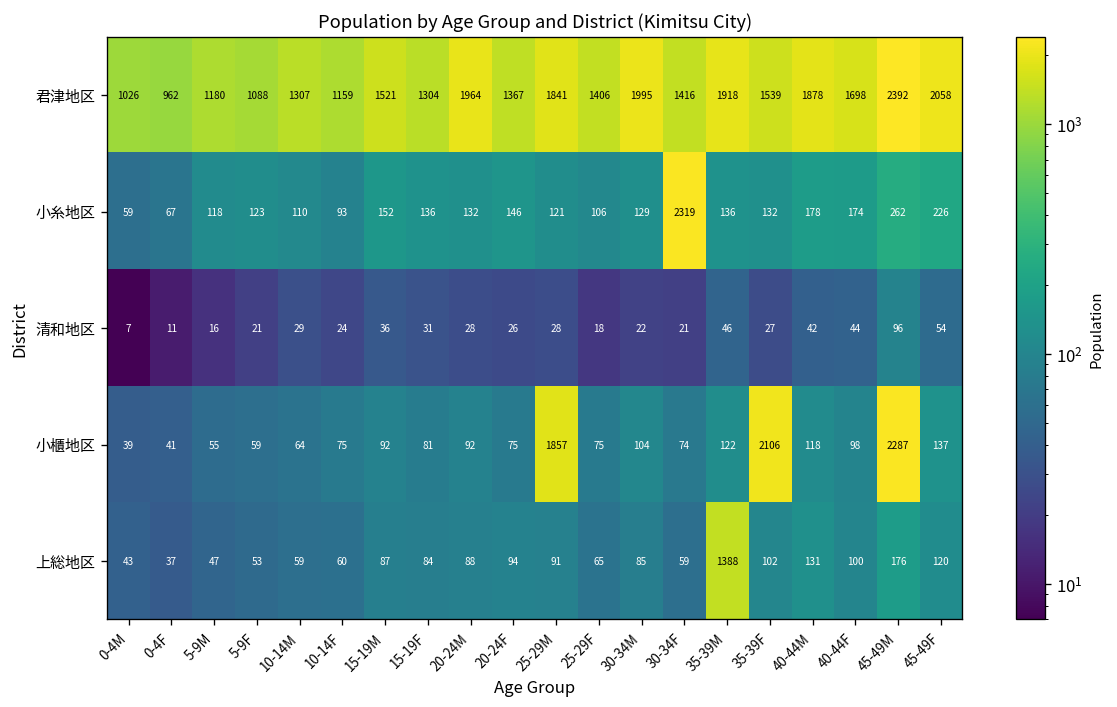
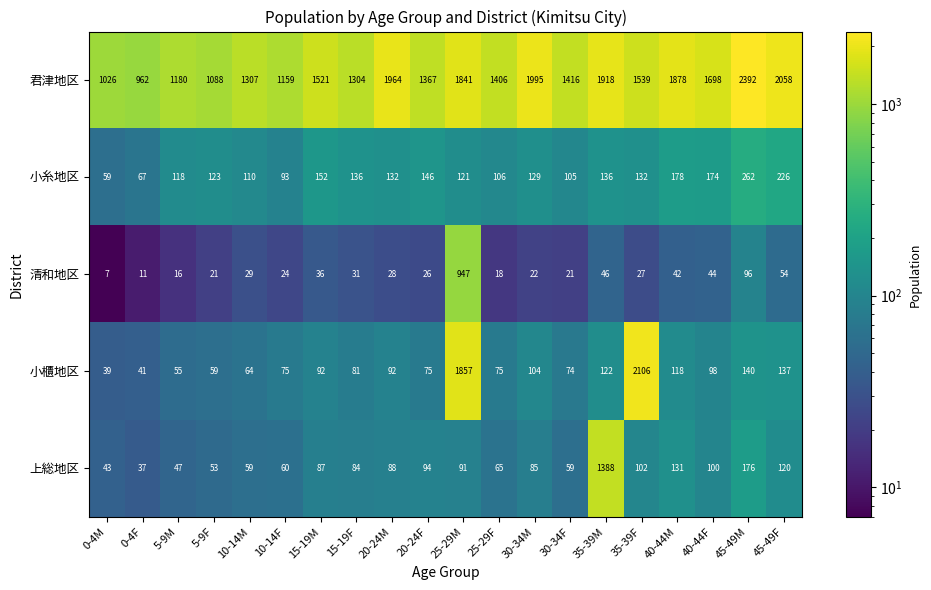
  {
    "君津地区": {
      "0-4M": 1026,
      "0-4F": 962,
      "5-9M": 1180,
      "5-9F": 1088,
      "10-14M": 1307,
      "10-14F": 1159,
      "15-19M": 1521,
      "15-19F": 1304,
      "20-24M": 1964,
      "20-24F": 1367,
      "25-29M": 1841,
      "25-29F": 1406,
      "30-34M": 1995,
      "30-34F": 1416,
      "35-39M": 1918,
      "35-39F": 1539,
      "40-44M": 1878,
      "40-44F": 1698,
      "45-49M": 2392,
      "45-49F": 2058
    },
    "小糸地区": {
      "0-4M": 59,
      "0-4F": 67,
      "5-9M": 118,
      "5-9F": 123,
      "10-14M": 110,
      "10-14F": 93,
      "15-19M": 152,
      "15-19F": 136,
      "20-24M": 132,
      "20-24F": 146,
      "25-29M": 121,
      "25-29F": 106,
      "30-34M": 129,
-     "30-34F": 2319,
+     "30-34F": 105,
      "35-39M": 136,
      "35-39F": 132,
      "40-44M": 178,
      "40-44F": 174,
      "45-49M": 262,
      "45-49F": 226
    },
    "清和地区": {
      "0-4M": 7,
      "0-4F": 11,
      "5-9M": 16,
      "5-9F": 21,
      "10-14M": 29,
      "10-14F": 24,
      "15-19M": 36,
      "15-19F": 31,
      "20-24M": 28,
      "20-24F": 26,
-     "25-29M": 28,
+     "25-29M": 947,
      "25-29F": 18,
      "30-34M": 22,
      "30-34F": 21,
      "35-39M": 46,
      "35-39F": 27,
      "40-44M": 42,
      "40-44F": 44,
      "45-49M": 96,
      "45-49F": 54
    },
    "小櫃地区": {
      "0-4M": 39,
      "0-4F": 41,
      "5-9M": 55,
      "5-9F": 59,
      "10-14M": 64,
      "10-14F": 75,
      "15-19M": 92,
      "15-19F": 81,
      "20-24M": 92,
      "20-24F": 75,
      "25-29M": 1857,
      "25-29F": 75,
      "30-34M": 104,
      "30-34F": 74,
      "35-39M": 122,
      "35-39F": 2106,
      "40-44M": 118,
      "40-44F": 98,
-     "45-49M": 2287,
+     "45-49M": 140,
      "45-49F": 137
    },
    "上総地区": {
      "0-4M": 43,
      "0-4F": 37,
      "5-9M": 47,
      "5-9F": 53,
      "10-14M": 59,
      "10-14F": 60,
      "15-19M": 87,
      "15-19F": 84,
      "20-24M": 88,
      "20-24F": 94,
      "25-29M": 91,
      "25-29F": 65,
      "30-34M": 85,
      "30-34F": 59,
      "35-39M": 1388,
      "35-39F": 102,
      "40-44M": 131,
      "40-44F": 100,
      "45-49M": 176,
      "45-49F": 120
    }
  }
